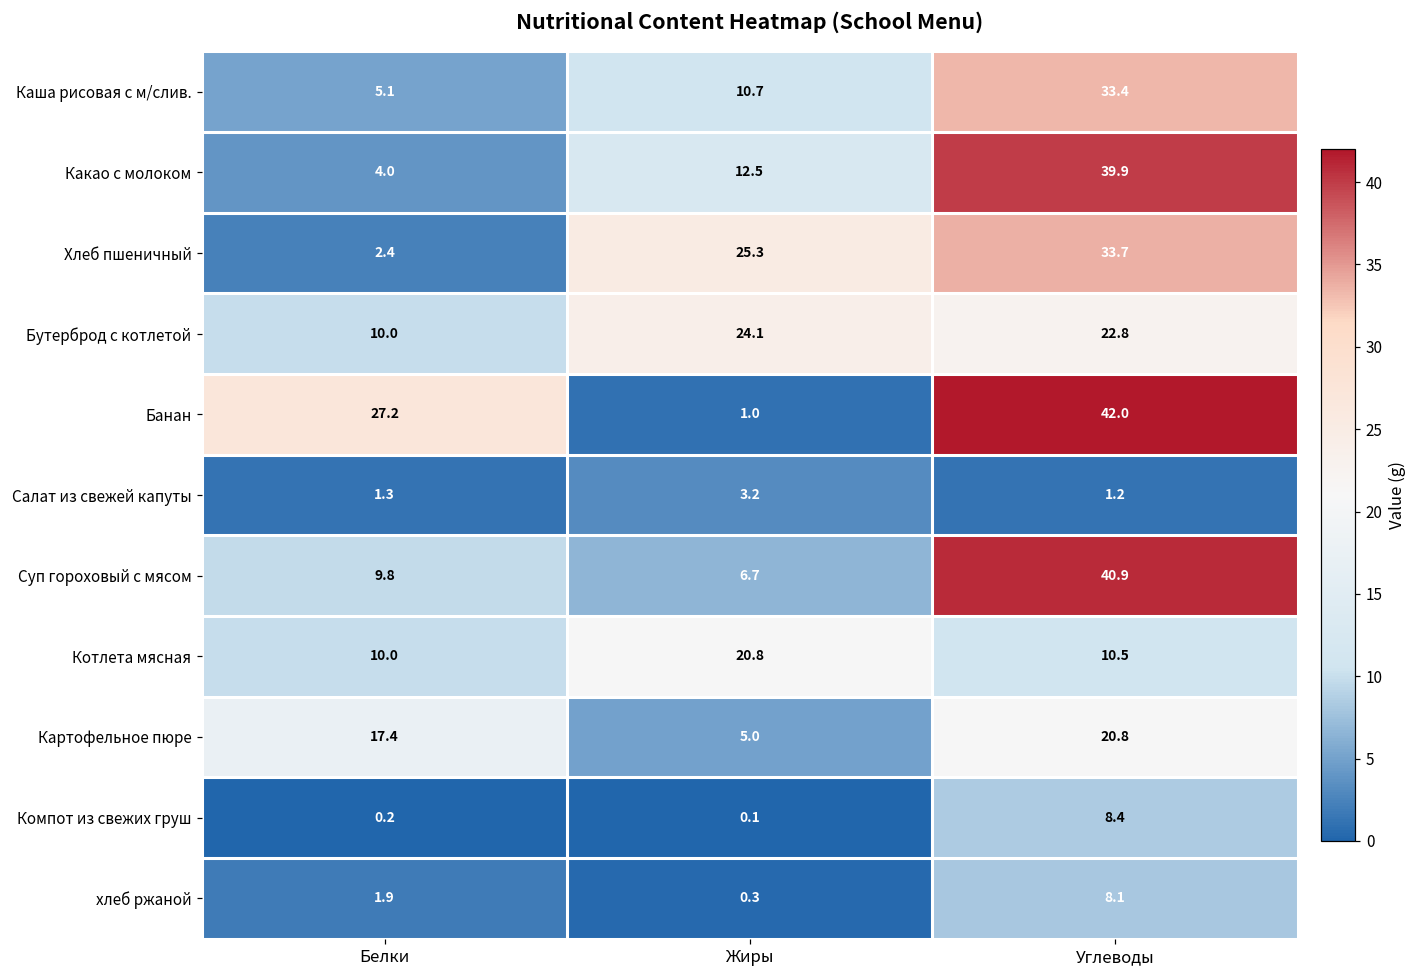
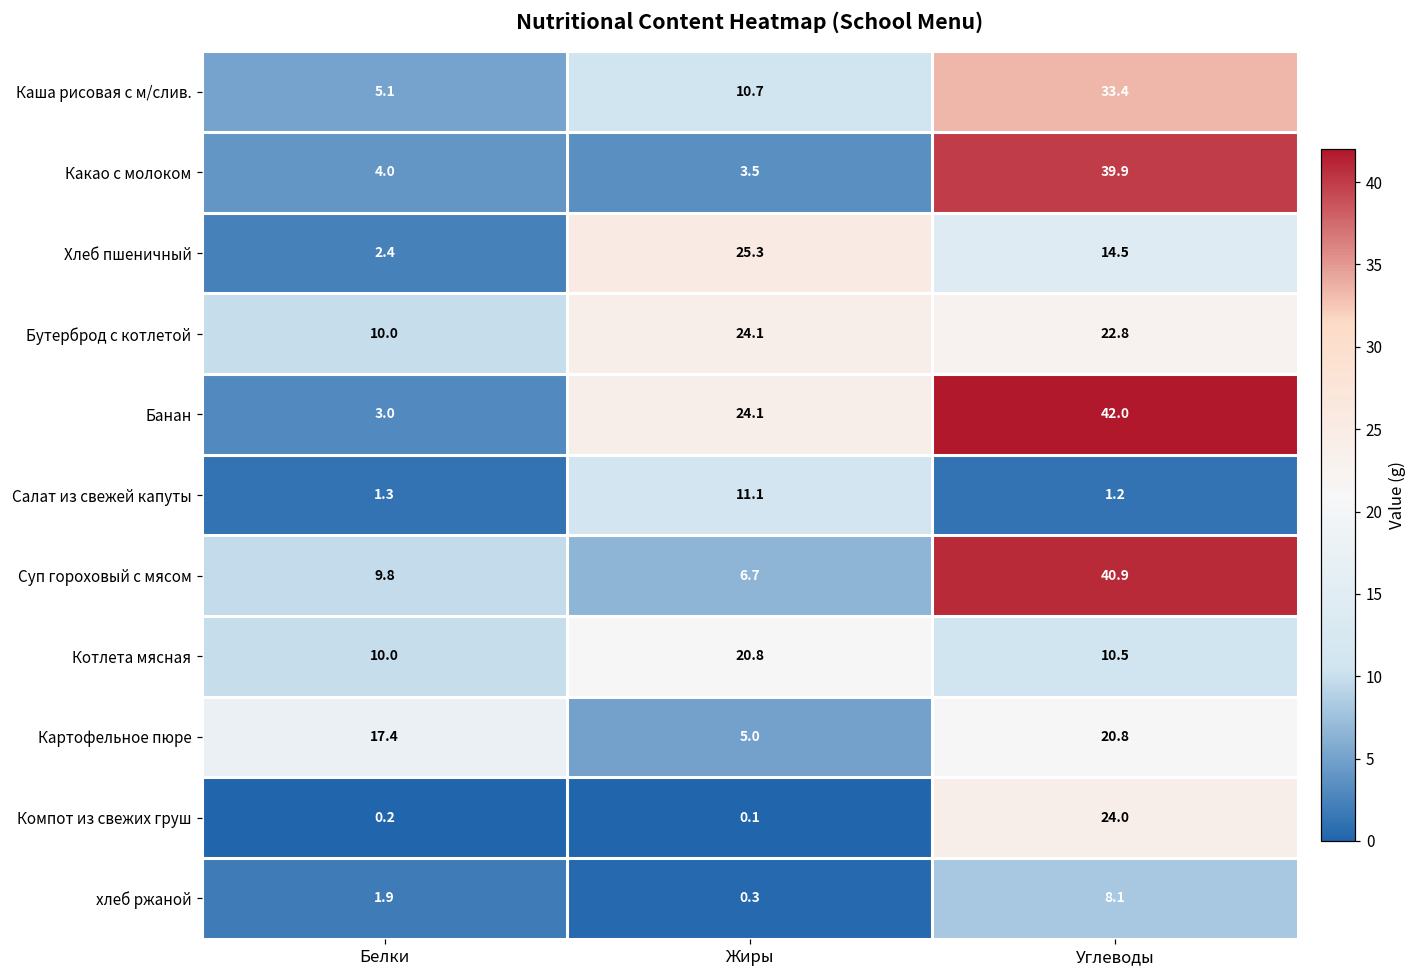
  {
    "Каша рисовая с м/слив.": {
      "Белки": 5.1,
      "Жиры": 10.7,
      "Углеводы": 33.4
    },
    "Какао с молоком": {
      "Белки": 4.0,
-     "Жиры": 12.5,
+     "Жиры": 3.5,
      "Углеводы": 39.9
    },
    "Хлеб пшеничный": {
      "Белки": 2.4,
      "Жиры": 25.3,
-     "Углеводы": 33.7
+     "Углеводы": 14.5
    },
    "Бутерброд с котлетой": {
      "Белки": 10.0,
      "Жиры": 24.1,
      "Углеводы": 22.8
    },
    "Банан": {
-     "Белки": 27.2,
-     "Жиры": 1.0,
+     "Белки": 3.0,
+     "Жиры": 24.1,
      "Углеводы": 42.0
    },
    "Салат из свежей капуты": {
      "Белки": 1.3,
-     "Жиры": 3.2,
+     "Жиры": 11.1,
      "Углеводы": 1.2
    },
    "Суп гороховый с мясом": {
      "Белки": 9.8,
      "Жиры": 6.7,
      "Углеводы": 40.9
    },
    "Котлета мясная": {
      "Белки": 10.0,
      "Жиры": 20.8,
      "Углеводы": 10.5
    },
    "Картофельное пюре": {
      "Белки": 17.4,
      "Жиры": 5.0,
      "Углеводы": 20.8
    },
    "Компот из свежих груш": {
      "Белки": 0.2,
      "Жиры": 0.1,
-     "Углеводы": 8.4
+     "Углеводы": 24.0
    },
    "хлеб ржаной": {
      "Белки": 1.9,
      "Жиры": 0.3,
      "Углеводы": 8.1
    }
  }
